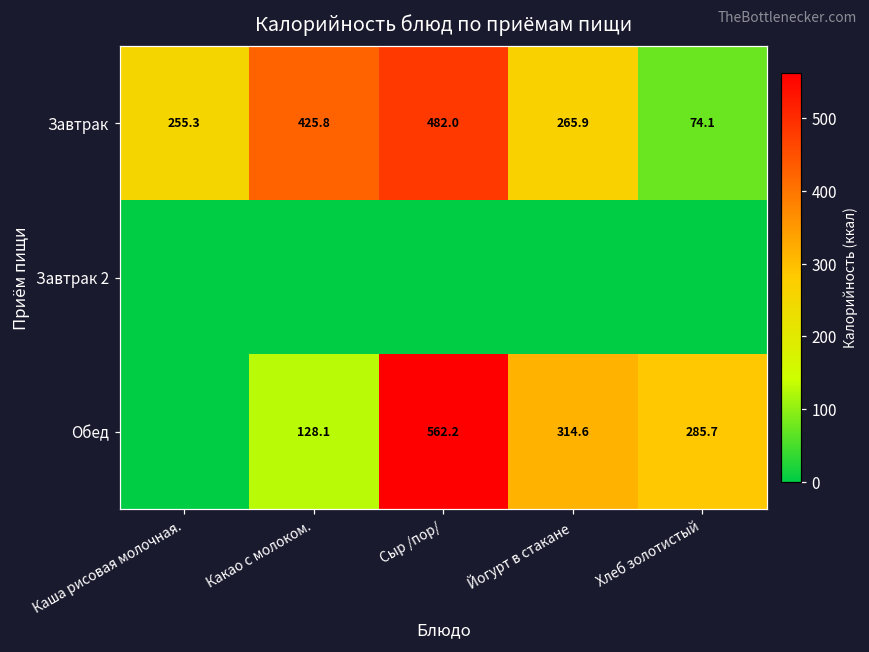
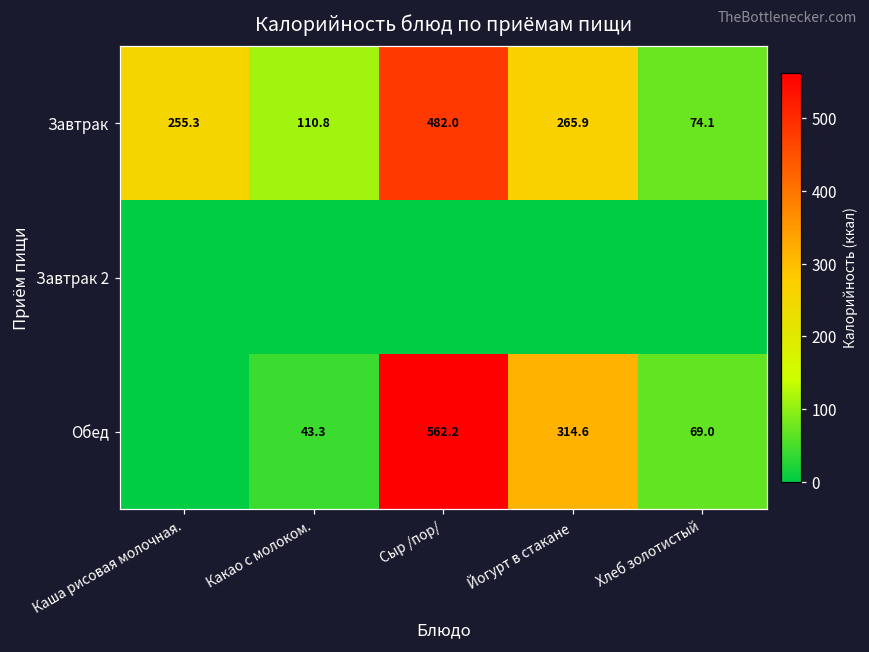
  {
    "Завтрак": {
      "Каша рисовая молочная.": 255.3,
-     "Какао с молоком.": 425.8,
+     "Какао с молоком.": 110.8,
      "Сыр /пор/": 482.0,
      "Йогурт в стакане": 265.9,
      "Хлеб золотистый": 74.1
    },
    "Обед": {
-     "Какао с молоком.": 128.1,
+     "Какао с молоком.": 43.3,
      "Сыр /пор/": 562.2,
      "Йогурт в стакане": 314.6,
-     "Хлеб золотистый": 285.7
+     "Хлеб золотистый": 69.0
    }
  }
